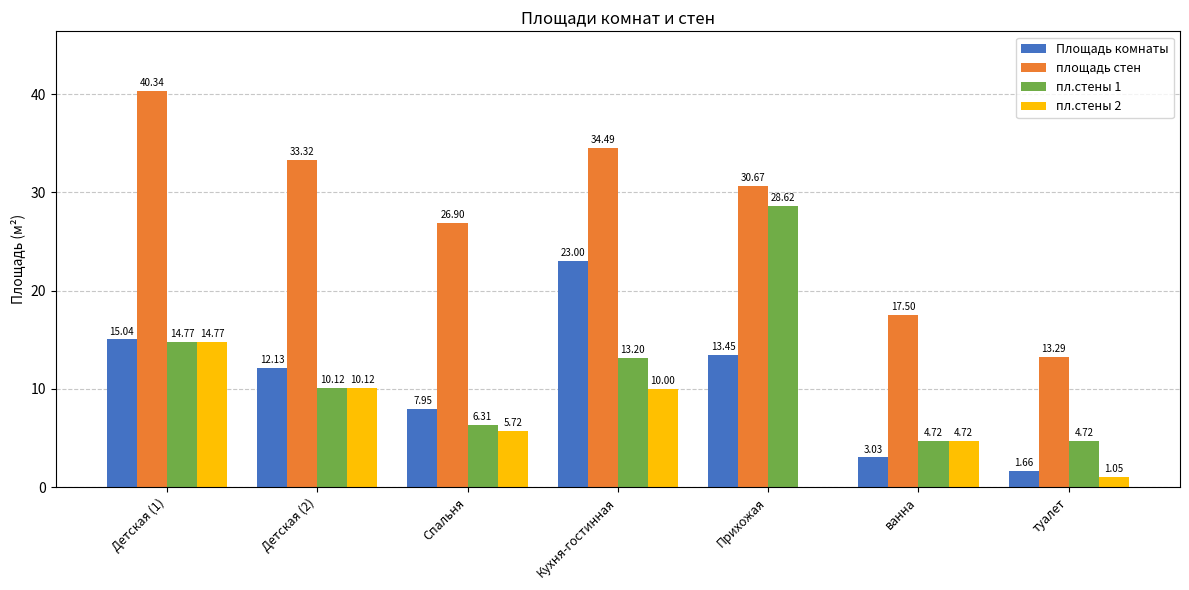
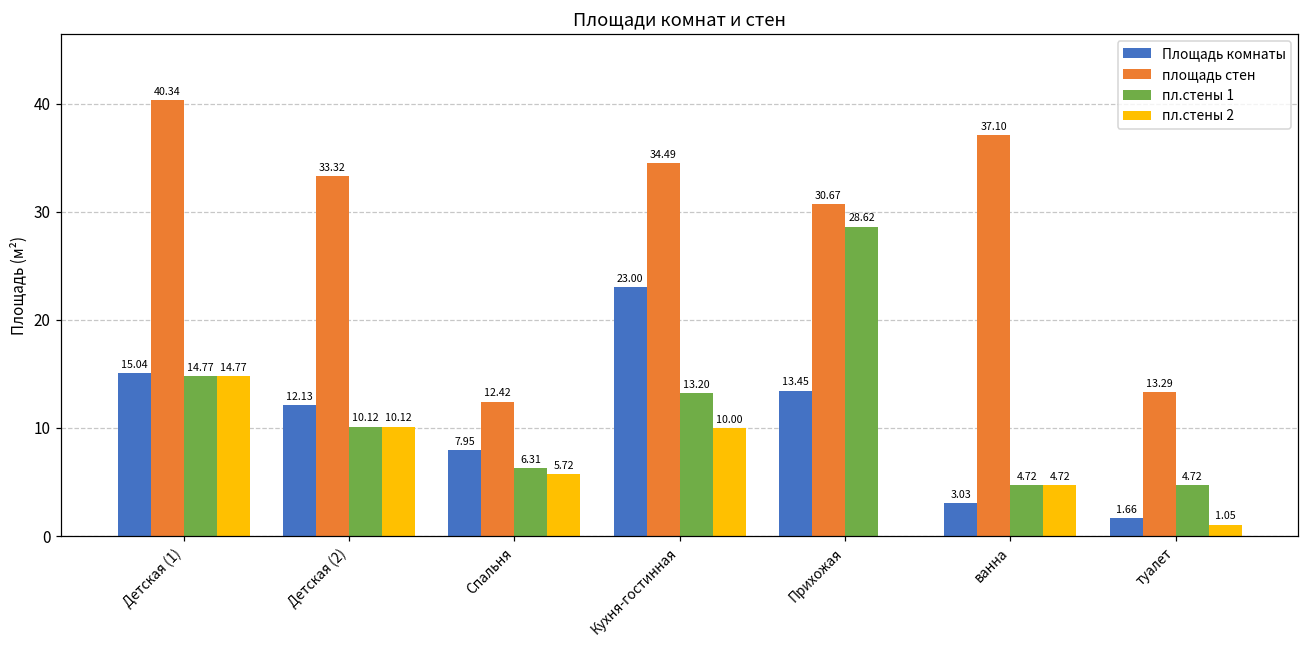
  {
    "Площадь комнаты": {
      "Детская (1)": 15.04,
      "Детская (2)": 12.13,
      "Спальня": 7.95,
      "Кухня-гостинная": 23.00,
      "Прихожая": 13.45,
      "ванна": 3.03,
      "туалет": 1.66
    },
    "площадь стен": {
      "Детская (1)": 40.34,
      "Детская (2)": 33.32,
-     "Спальня": 26.90,
+     "Спальня": 12.42,
      "Кухня-гостинная": 34.49,
      "Прихожая": 30.67,
-     "ванна": 17.50,
+     "ванна": 37.10,
      "туалет": 13.29
    },
    "пл.стены 1": {
      "Детская (1)": 14.77,
      "Детская (2)": 10.12,
      "Спальня": 6.31,
      "Кухня-гостинная": 13.20,
      "Прихожая": 28.62,
      "ванна": 4.72,
      "туалет": 4.72
    },
    "пл.стены 2": {
      "Детская (1)": 14.77,
      "Детская (2)": 10.12,
      "Спальня": 5.72,
      "Кухня-гостинная": 10.00,
      "ванна": 4.72,
      "туалет": 1.05
    }
  }
